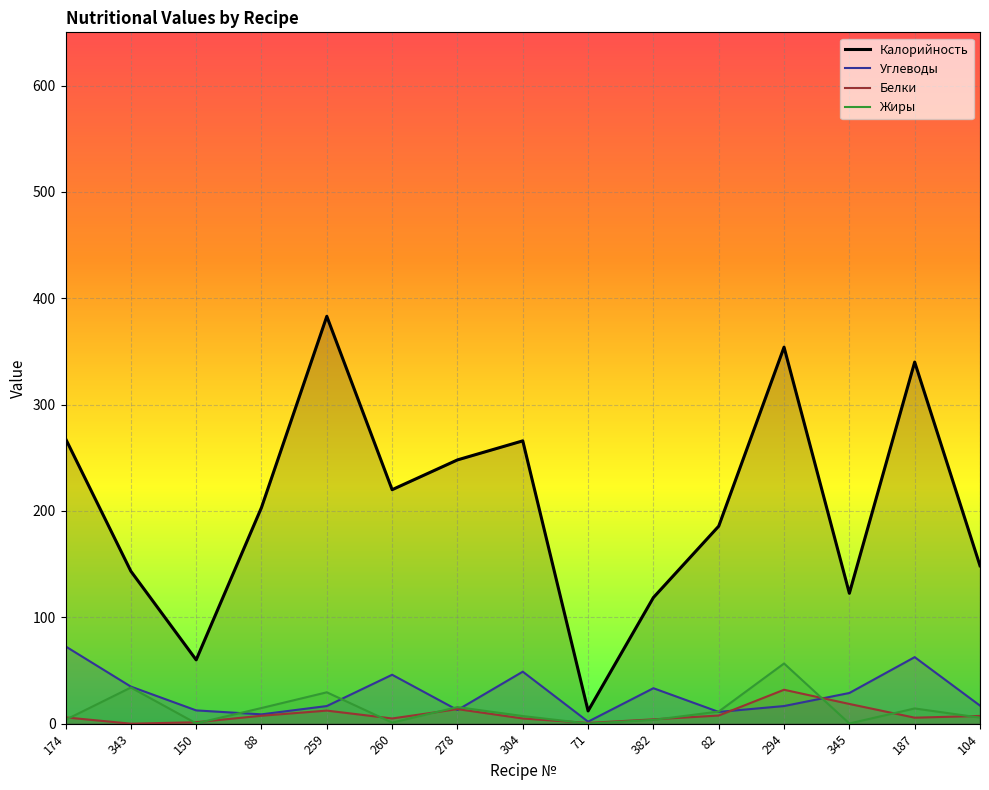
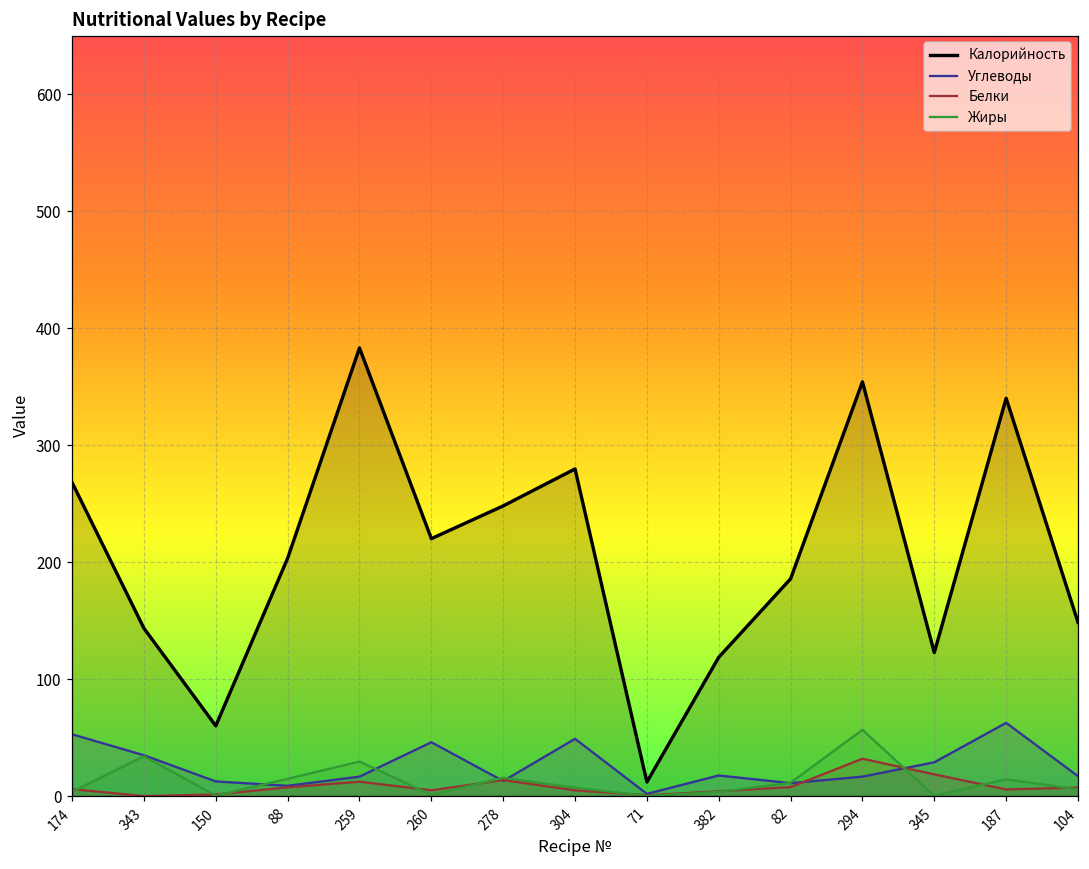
  {
    "Калорийность": {
      "174": 268,
      "343": 143,
      "150": 60,
      "88": 203,
      "259": 383,
      "260": 220,
      "278": 248,
-     "304": 266,
+     "304": 280,
      "71": 12,
      "382": 119,
      "82": 186,
      "294": 354,
      "345": 123,
      "187": 340,
      "104": 149
    },
    "Углеводы": {
-     "174": 73,
+     "174": 53,
      "150": 13,
      "259": 17,
      "260": 46,
      "304": 49,
-     "382": 33,
+     "382": 18,
      "294": 17,
      "345": 29,
      "187": 63,
      "104": 17
    },
    "Белки": {
      "343": 0,
      "259": 12,
      "260": 5,
      "82": 8,
      "294": 32,
      "345": 19,
      "187": 6
    },
    "Жиры": {
      "88": 15,
      "259": 30,
      "260": 1,
      "294": 57,
      "345": 0,
      "187": 14
    }
  }
